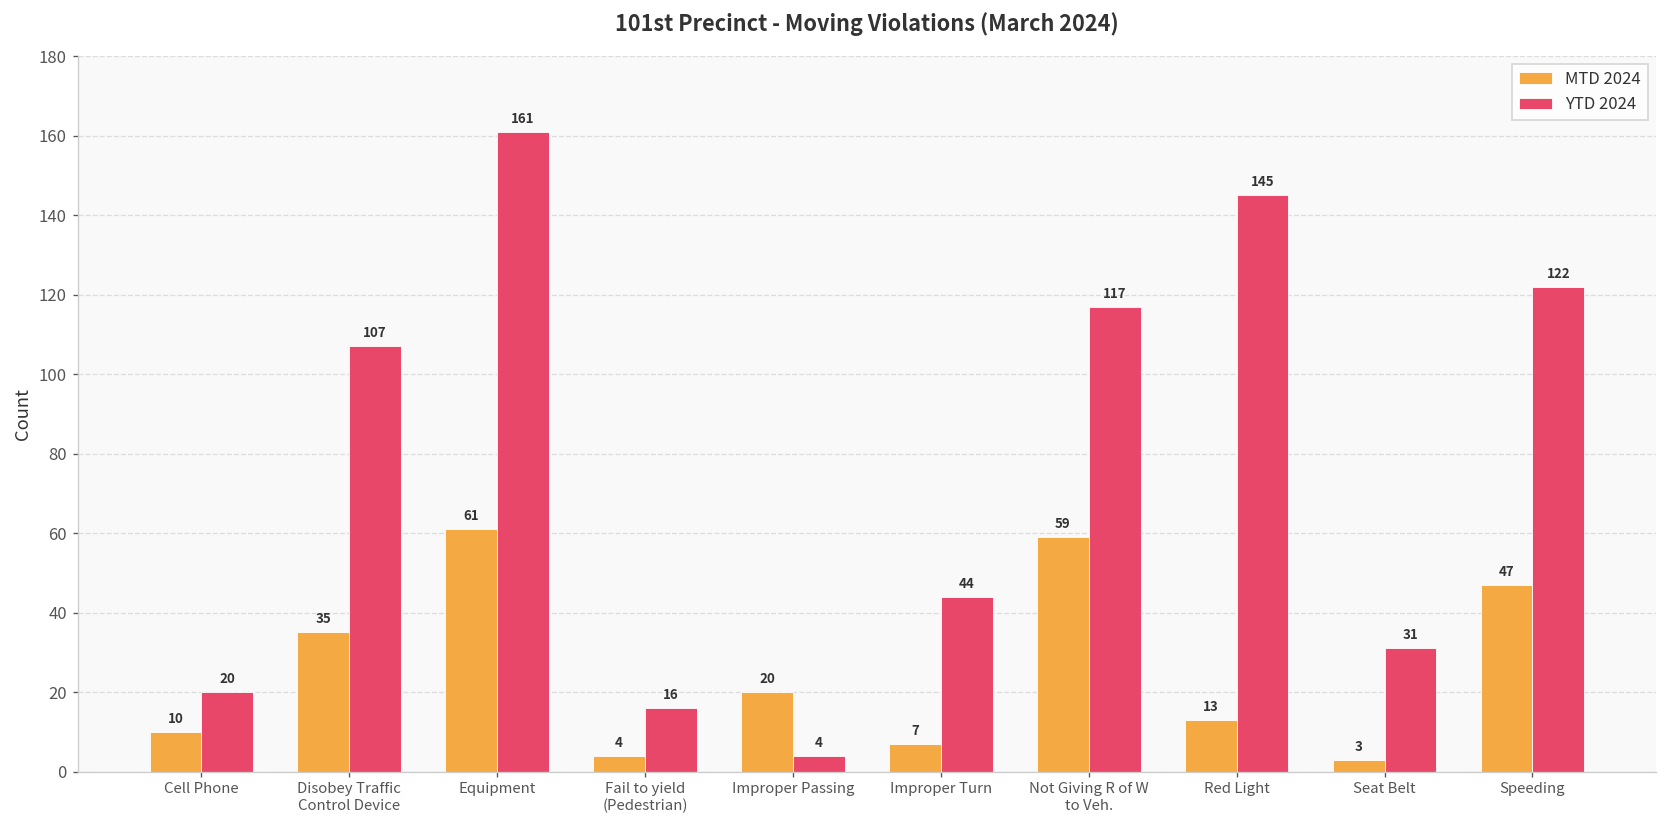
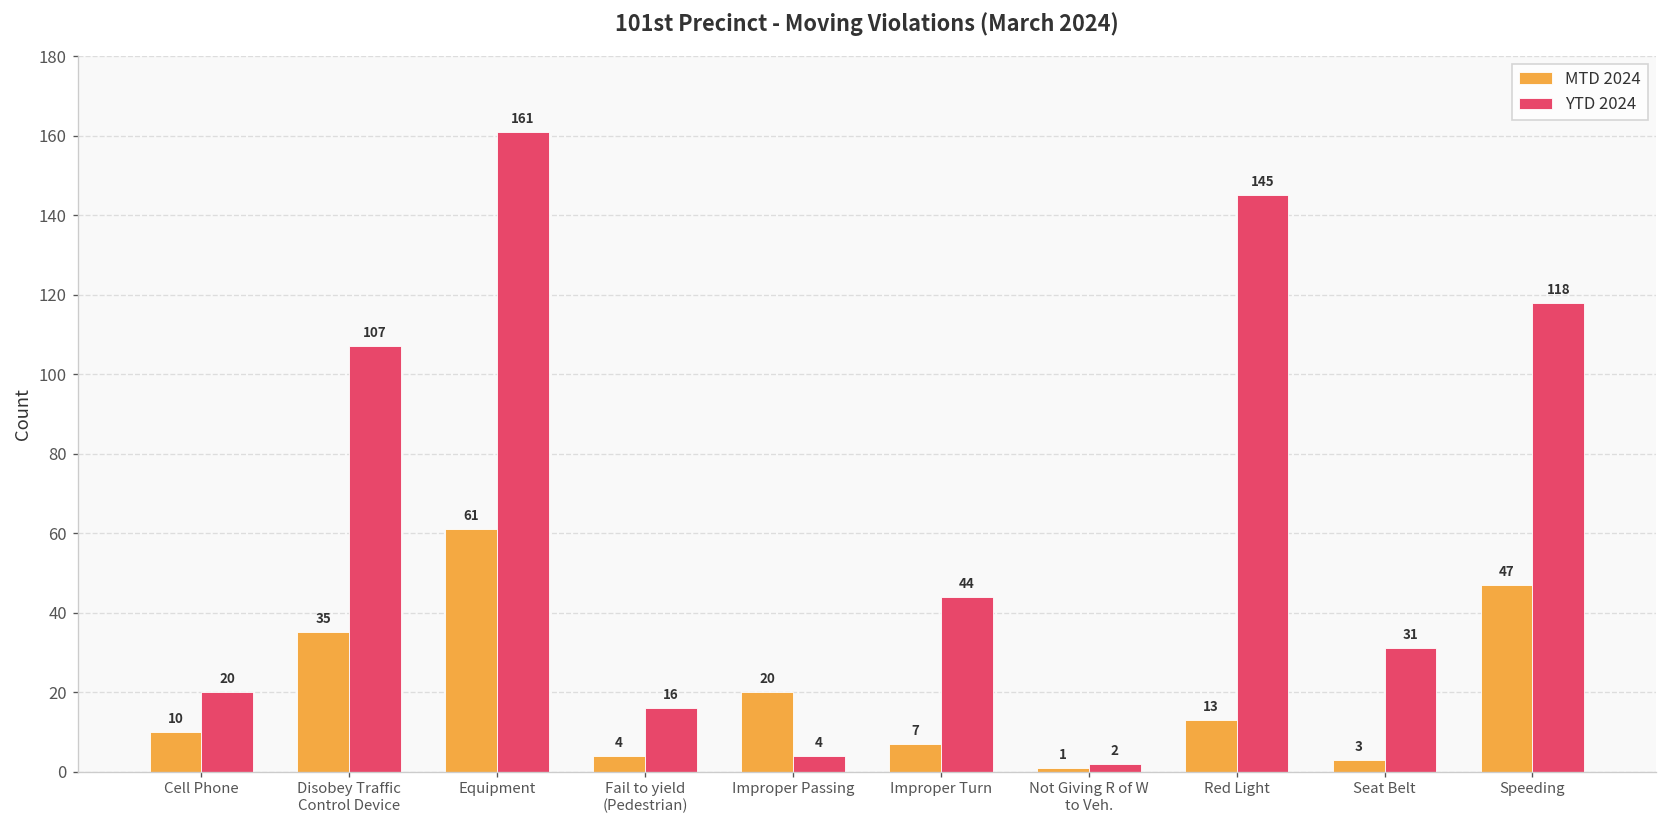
  {
    "MTD 2024": {
      "Cell Phone": 10,
      "Disobey Traffic Control Device": 35,
      "Equipment": 61,
      "Fail to yield (Pedestrian)": 4,
      "Improper Passing": 20,
      "Improper Turn": 7,
-     "Not Giving R of W to Veh.": 59,
+     "Not Giving R of W to Veh.": 1,
      "Red Light": 13,
      "Seat Belt": 3,
      "Speeding": 47
    },
    "YTD 2024": {
      "Cell Phone": 20,
      "Disobey Traffic Control Device": 107,
      "Equipment": 161,
      "Fail to yield (Pedestrian)": 16,
      "Improper Passing": 4,
      "Improper Turn": 44,
-     "Not Giving R of W to Veh.": 117,
+     "Not Giving R of W to Veh.": 2,
      "Red Light": 145,
      "Seat Belt": 31,
-     "Speeding": 122
+     "Speeding": 118
    }
  }
